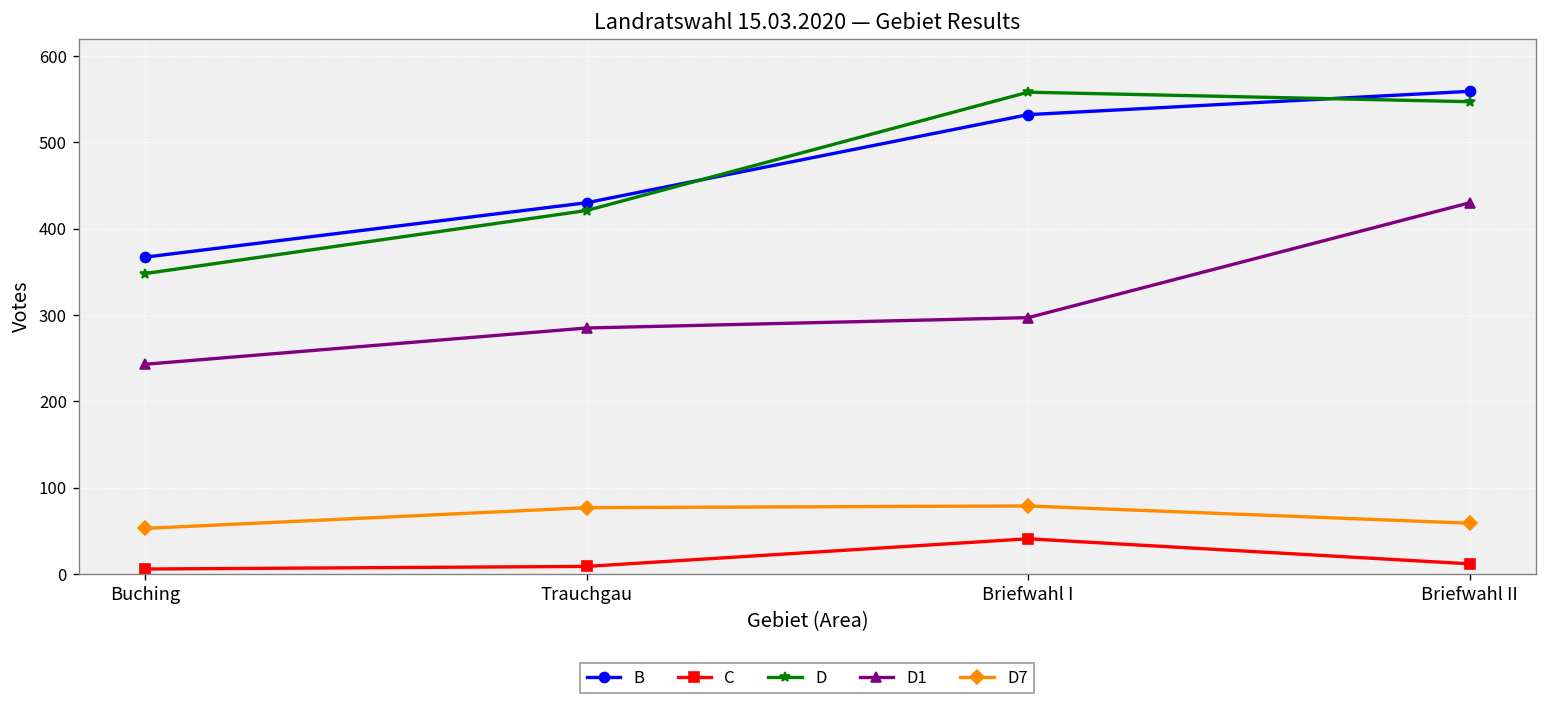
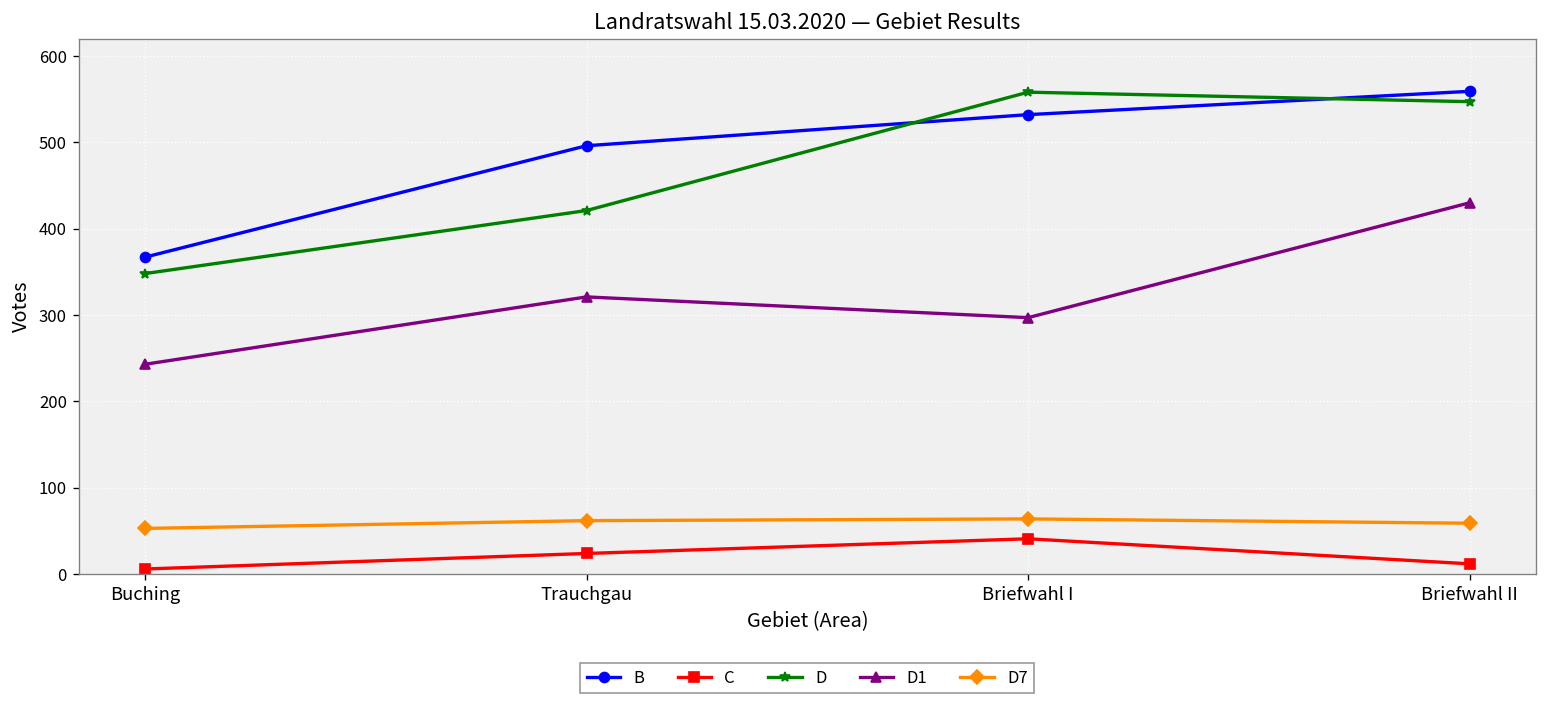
  {
    "B": {
      "Buching": 370,
-     "Trauchgau": 430,
+     "Trauchgau": 500,
      "Briefwahl I": 530,
      "Briefwahl II": 560
    },
    "C": {
      "Buching": 10,
-     "Trauchgau": 10,
+     "Trauchgau": 20,
      "Briefwahl I": 40,
      "Briefwahl II": 10
    },
    "D": {
      "Buching": 350,
      "Trauchgau": 420,
      "Briefwahl I": 560,
      "Briefwahl II": 550
    },
    "D1": {
      "Buching": 240,
-     "Trauchgau": 290,
+     "Trauchgau": 320,
      "Briefwahl I": 300,
      "Briefwahl II": 430
    },
    "D7": {
      "Buching": 50,
-     "Trauchgau": 80,
-     "Briefwahl I": 80,
+     "Trauchgau": 60,
+     "Briefwahl I": 60,
      "Briefwahl II": 60
    }
  }
